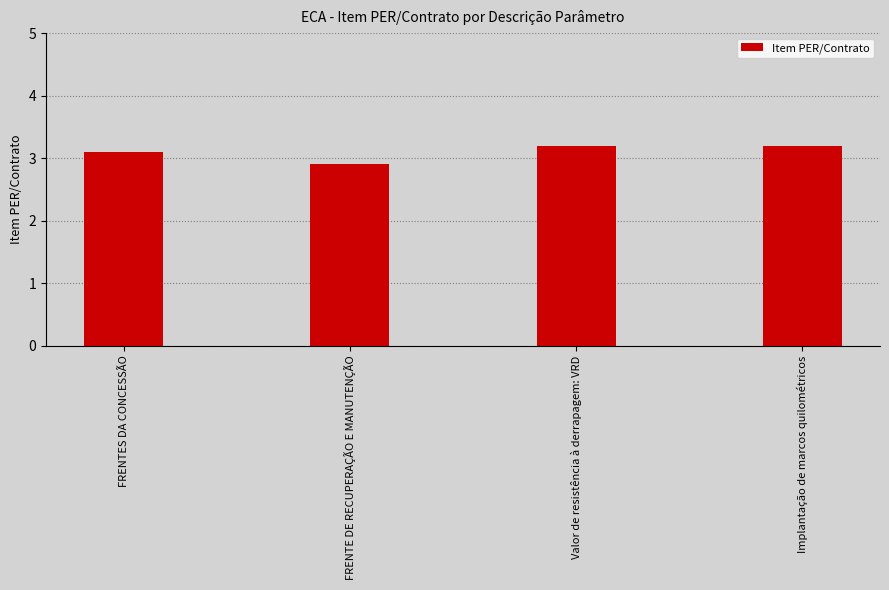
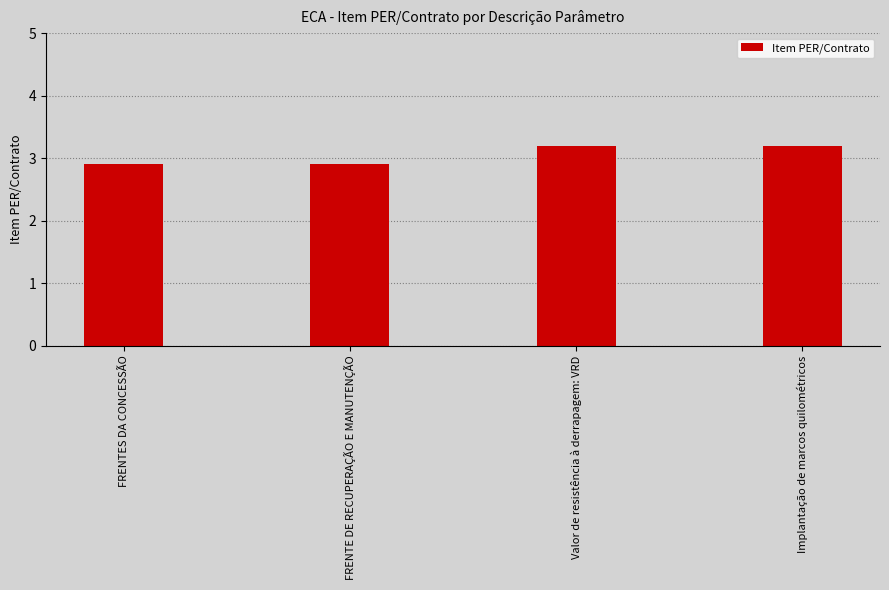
  {
-   "FRENTES DA CONCESSÃO": 3.1,
+   "FRENTES DA CONCESSÃO": 2.9,
    "FRENTE DE RECUPERAÇÃO E MANUTENÇÃO": 2.9,
    "Valor de resistência à derrapagem: VRD": 3.2,
    "Implantação de marcos quilométricos": 3.2
  }
